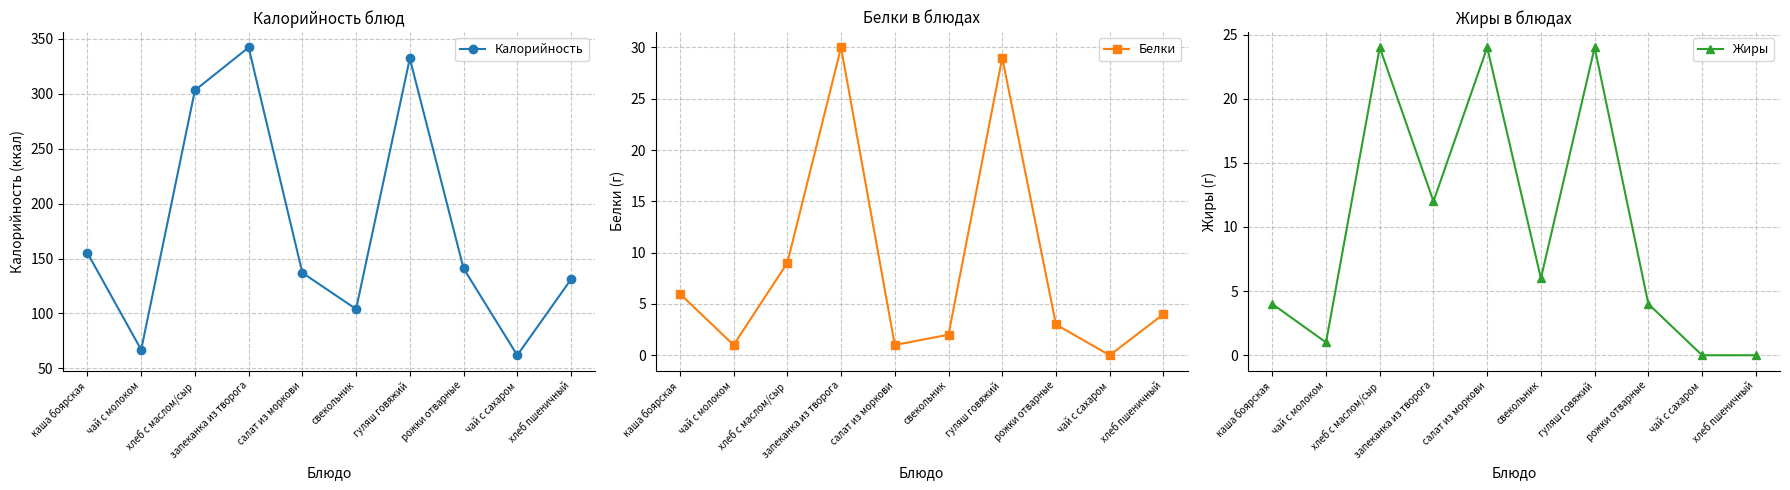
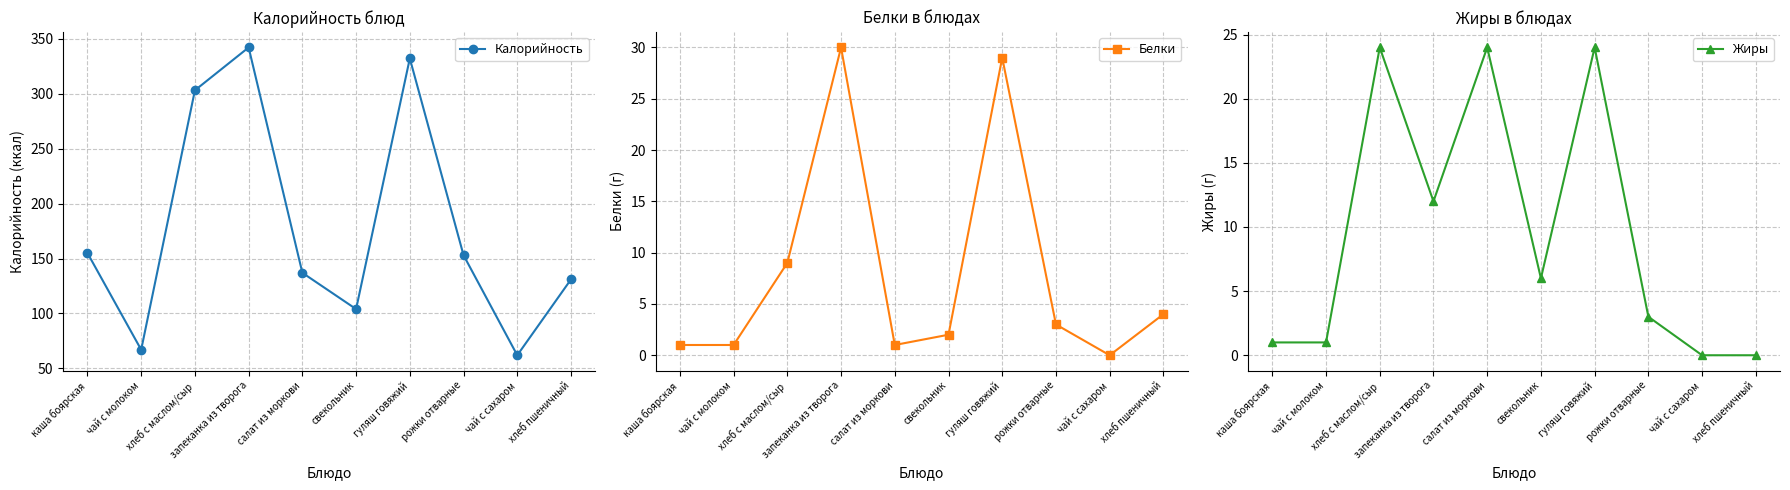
  {
    "Калорийность блюд": {
      "каша боярская": 155,
      "чай с молоком": 67,
      "хлеб с маслом/сыр": 303,
      "запеканка из творога": 342,
      "салат из моркови": 137,
      "свекольник": 104,
      "гуляш говяжий": 332,
-     "рожки отварные": 141,
+     "рожки отварные": 153,
      "чай с сахаром": 62,
      "хлеб пшеничный": 131
    },
    "Белки в блюдах": {
-     "каша боярская": 6,
+     "каша боярская": 1,
      "чай с молоком": 1,
      "хлеб с маслом/сыр": 9,
      "запеканка из творога": 30,
      "салат из моркови": 1,
      "свекольник": 2,
      "гуляш говяжий": 29,
      "рожки отварные": 3,
      "чай с сахаром": 0,
      "хлеб пшеничный": 4
    },
    "Жиры в блюдах": {
-     "каша боярская": 4,
+     "каша боярская": 1,
      "чай с молоком": 1,
      "хлеб с маслом/сыр": 24,
      "запеканка из творога": 12,
      "салат из моркови": 24,
      "свекольник": 6,
      "гуляш говяжий": 24,
-     "рожки отварные": 4,
+     "рожки отварные": 3,
      "чай с сахаром": 0,
      "хлеб пшеничный": 0
    }
  }
